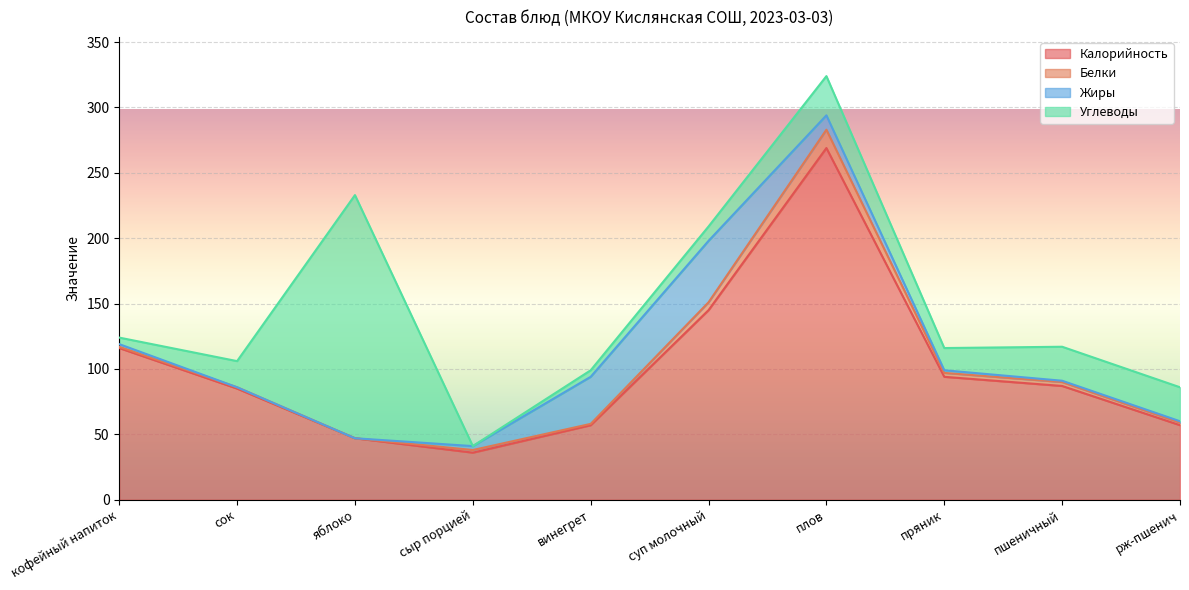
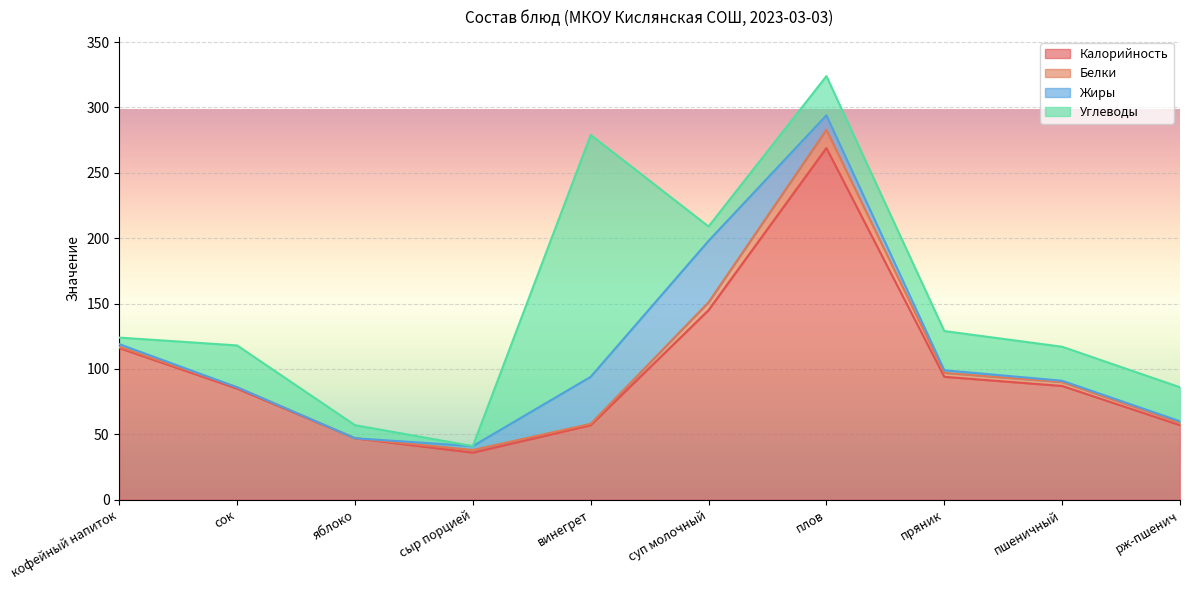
  {
    "Жиры": {
      "кофейный напиток": 2,
      "винегрет": 36,
      "суп молочный": 47,
      "плов": 11,
      "пряник": 2
    },
    "Углеводы": {
      "кофейный напиток": 5,
-     "сок": 20,
-     "яблоко": 186,
-     "винегрет": 5,
+     "сок": 32,
+     "яблоко": 10,
+     "винегрет": 185,
      "суп молочный": 11,
      "плов": 30,
-     "пряник": 17,
+     "пряник": 30,
      "пшеничный": 26,
      "рж-пшенич": 26
    }
  }
